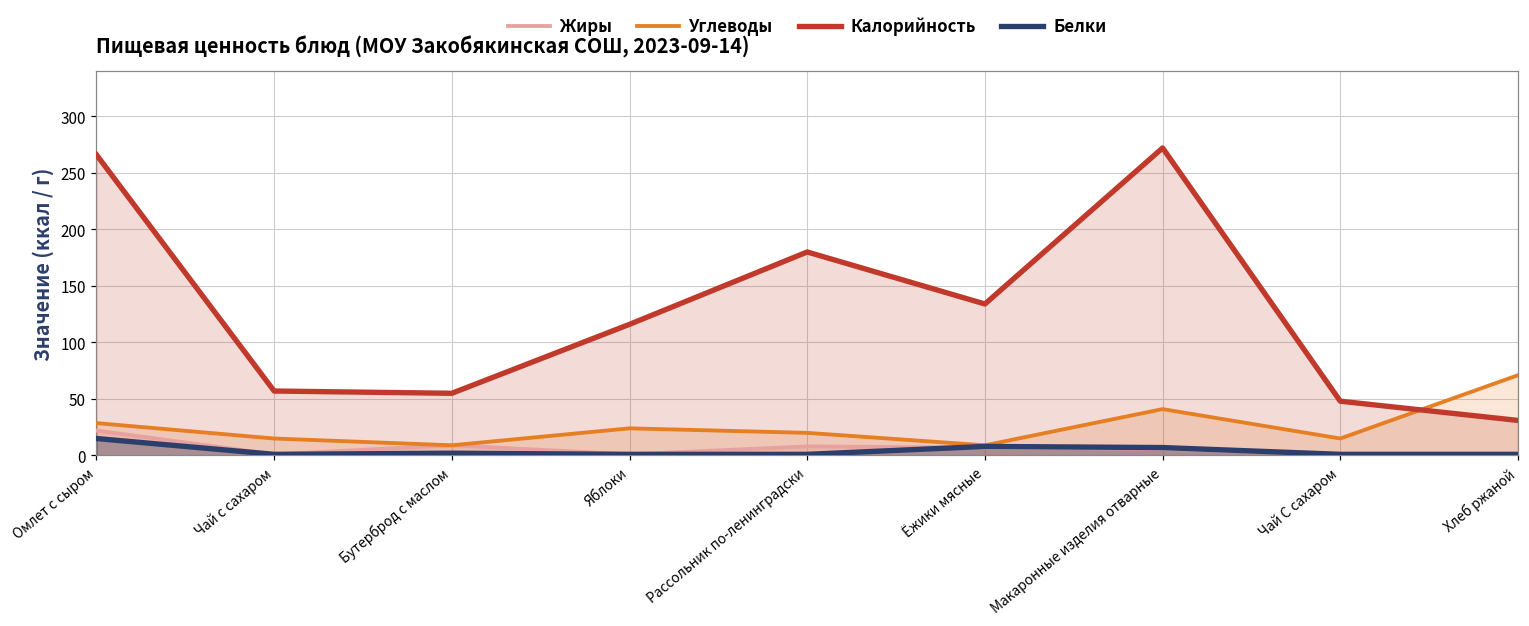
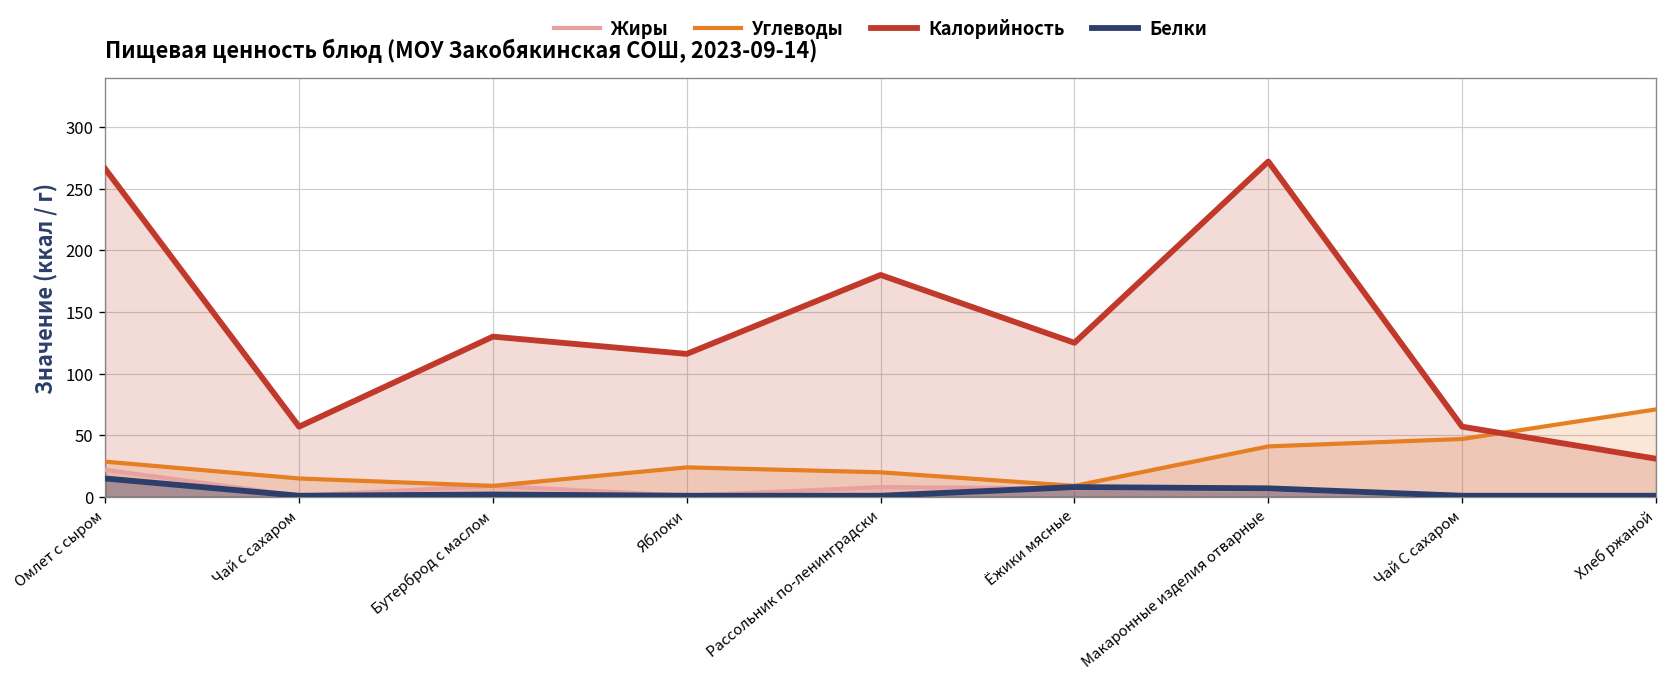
  {
    "Жиры": {
      "Омлет с сыром": 22,
      "Рассольник по-ленинградски": 8
    },
    "Углеводы": {
      "Омлет с сыром": 29,
      "Чай с сахаром": 15,
      "Яблоки": 24,
      "Рассольник по-ленинградски": 20,
      "Макаронные изделия отварные": 41,
-     "Чай С сахаром": 15,
+     "Чай С сахаром": 47,
      "Хлеб ржаной": 71
    },
    "Калорийность": {
      "Омлет с сыром": 266,
      "Чай с сахаром": 57,
-     "Бутерброд с маслом": 55,
+     "Бутерброд с маслом": 130,
      "Яблоки": 116,
      "Рассольник по-ленинградски": 180,
-     "Ёжики мясные": 134,
+     "Ёжики мясные": 125,
      "Макаронные изделия отварные": 272,
-     "Чай С сахаром": 48,
+     "Чай С сахаром": 57,
      "Хлеб ржаной": 31
    },
    "Белки": {
      "Омлет с сыром": 15,
      "Бутерброд с маслом": 2,
      "Рассольник по-ленинградски": 1
    }
  }
